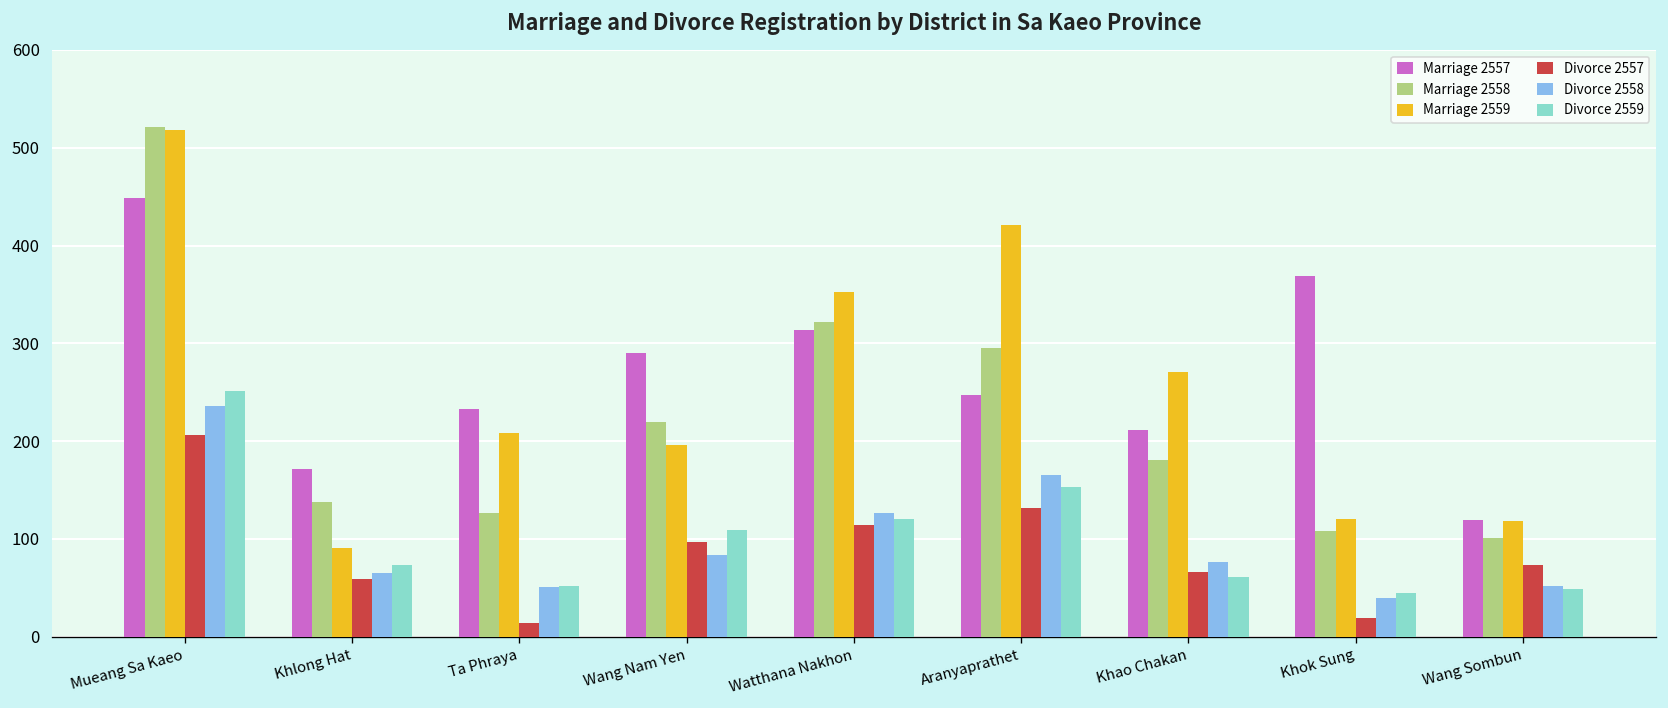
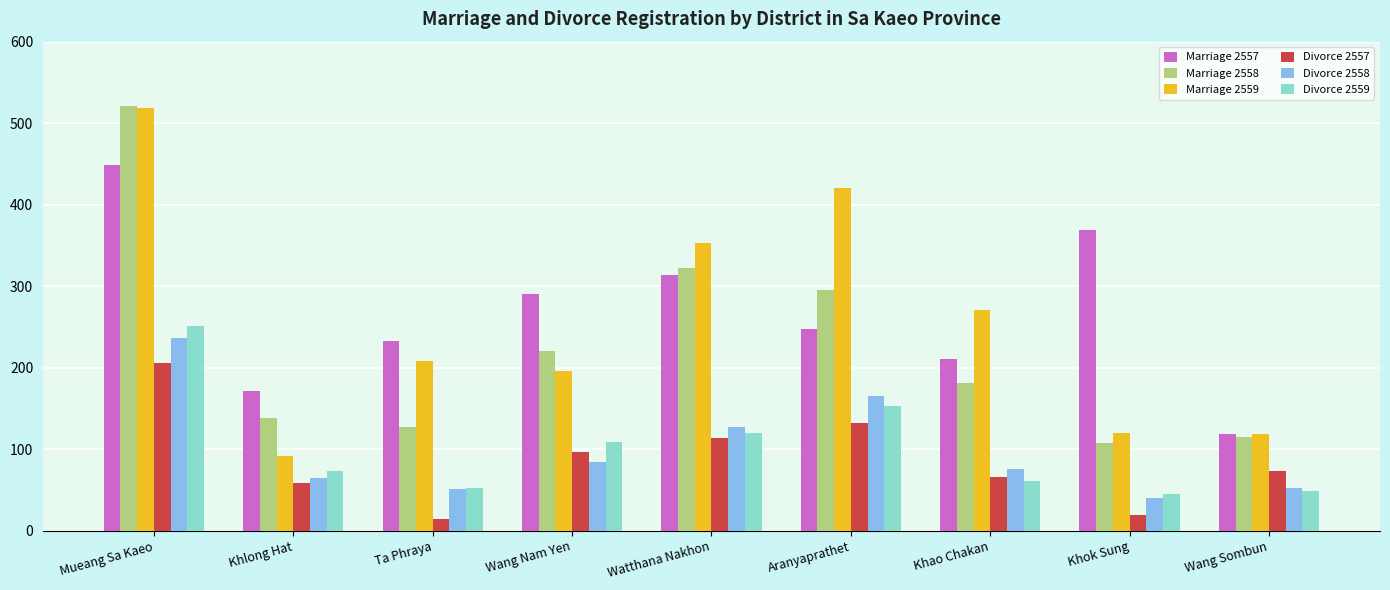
  {
    "Marriage 2557": {
      "Mueang Sa Kaeo": 450,
      "Khlong Hat": 170,
      "Ta Phraya": 230,
      "Wang Nam Yen": 290,
      "Watthana Nakhon": 310,
      "Aranyaprathet": 250,
      "Khao Chakan": 210,
      "Khok Sung": 370,
      "Wang Sombun": 120
    },
    "Marriage 2558": {
      "Mueang Sa Kaeo": 520,
      "Khlong Hat": 140,
      "Ta Phraya": 130,
      "Wang Nam Yen": 220,
      "Watthana Nakhon": 320,
      "Aranyaprathet": 300,
      "Khao Chakan": 180,
      "Khok Sung": 110,
-     "Wang Sombun": 100
+     "Wang Sombun": 120
    },
    "Marriage 2559": {
      "Mueang Sa Kaeo": 520,
      "Khlong Hat": 90,
      "Ta Phraya": 210,
      "Wang Nam Yen": 200,
      "Watthana Nakhon": 350,
      "Aranyaprathet": 420,
      "Khao Chakan": 270,
      "Khok Sung": 120,
      "Wang Sombun": 120
    },
    "Divorce 2557": {
      "Mueang Sa Kaeo": 210,
      "Khlong Hat": 60,
      "Ta Phraya": 10,
      "Wang Nam Yen": 100,
      "Watthana Nakhon": 110,
      "Aranyaprathet": 130,
      "Khao Chakan": 70,
      "Khok Sung": 20,
      "Wang Sombun": 70
    }
  }
